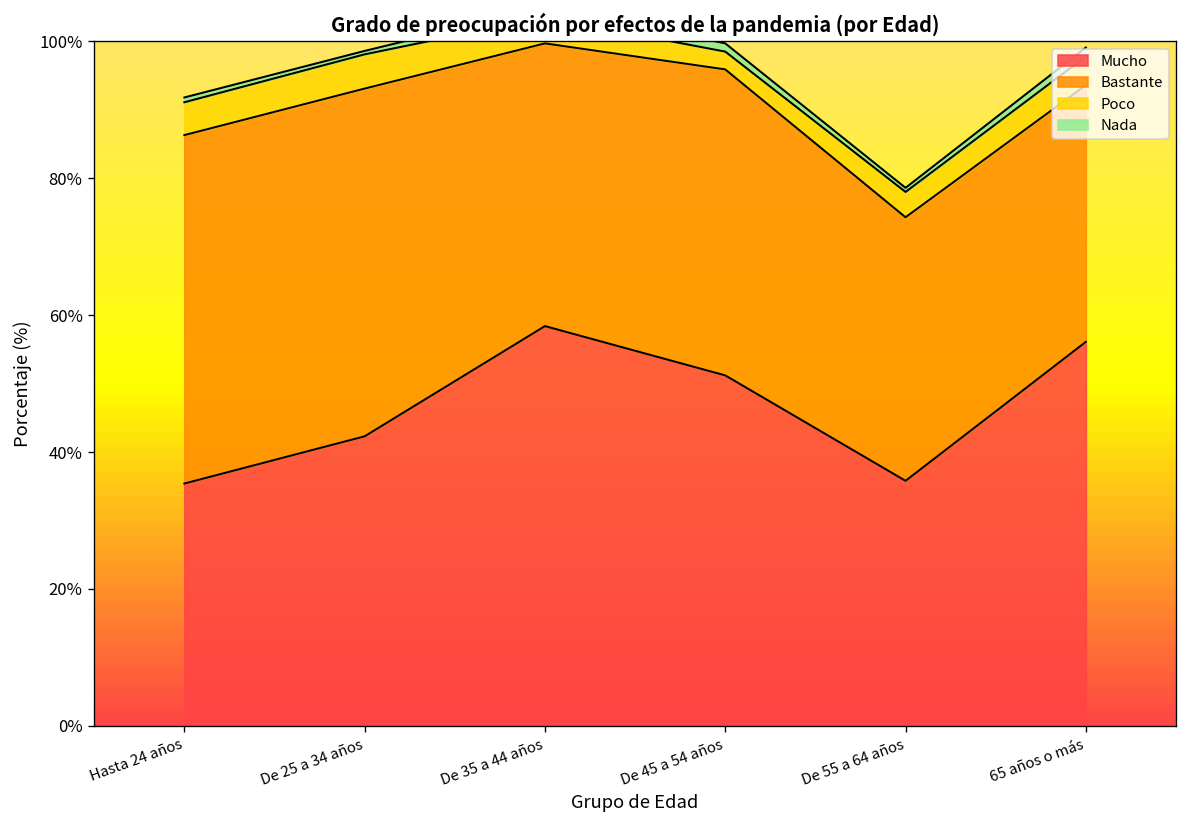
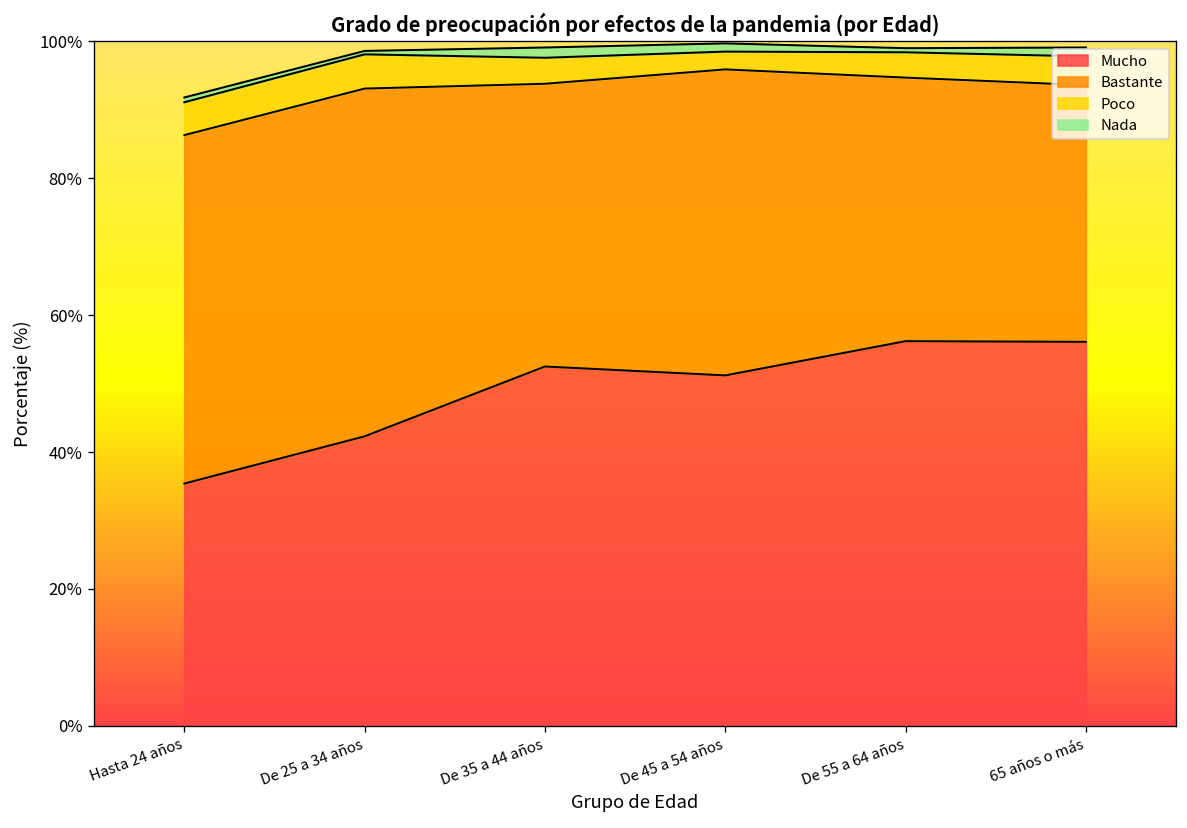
  {
    "Mucho": {
      "Hasta 24 años": "35%",
      "De 25 a 34 años": "42%",
-     "De 35 a 44 años": "58%",
+     "De 35 a 44 años": "53%",
      "De 45 a 54 años": "51%",
-     "De 55 a 64 años": "36%",
+     "De 55 a 64 años": "56%",
      "65 años o más": "56%"
    },
    "Bastante": {
      "Hasta 24 años": "51%",
      "De 25 a 34 años": "51%",
      "De 35 a 44 años": "41%",
      "De 45 a 54 años": "45%",
      "De 55 a 64 años": "39%"
    },
    "Poco": {
      "Hasta 24 años": "5%",
      "De 25 a 34 años": "5%",
      "De 45 a 54 años": "3%",
      "De 55 a 64 años": "4%"
    },
    "Nada": {
      "Hasta 24 años": "1%",
      "De 25 a 34 años": "1%",
      "De 45 a 54 años": "1%",
      "De 55 a 64 años": "1%",
      "65 años o más": "1%"
    }
  }
